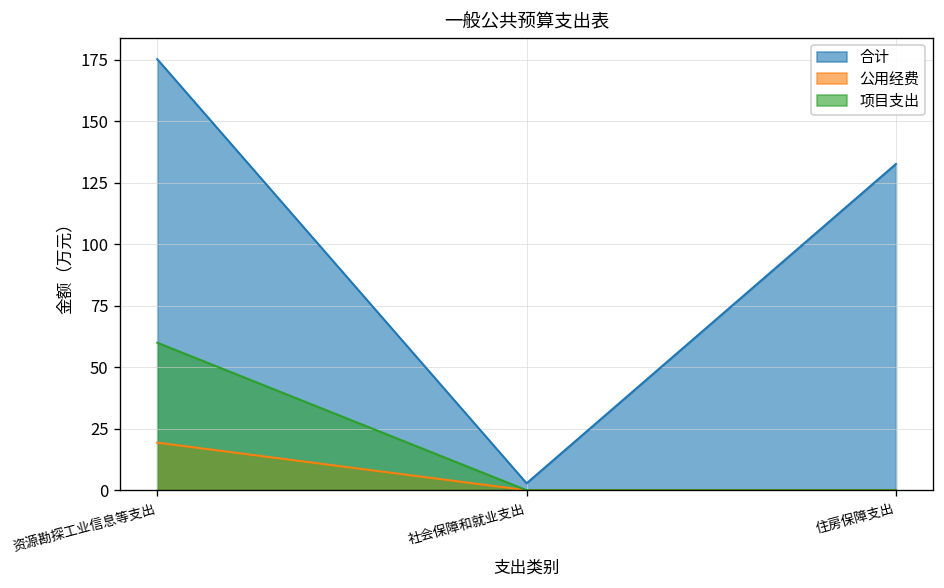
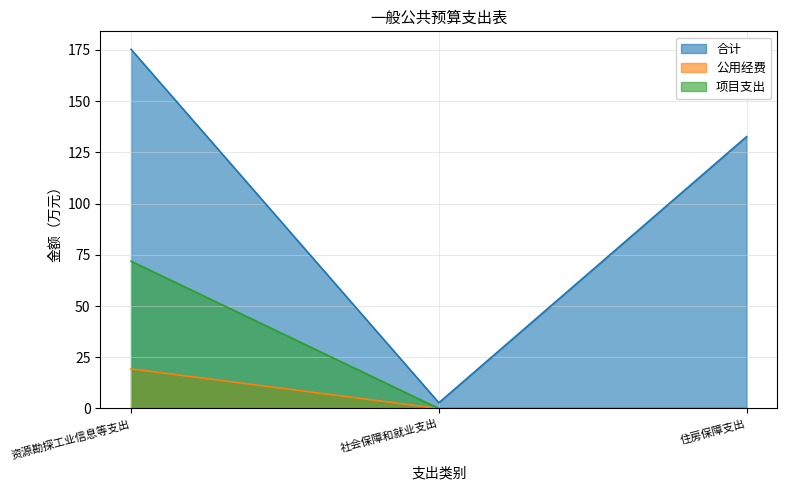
  {
    "合计": {
      "资源勘探工业信息等支出": 175,
      "社会保障和就业支出": 3,
      "住房保障支出": 133
    },
    "公用经费": {
      "资源勘探工业信息等支出": 19
    },
    "项目支出": {
-     "资源勘探工业信息等支出": 60
+     "资源勘探工业信息等支出": 72
    }
  }
